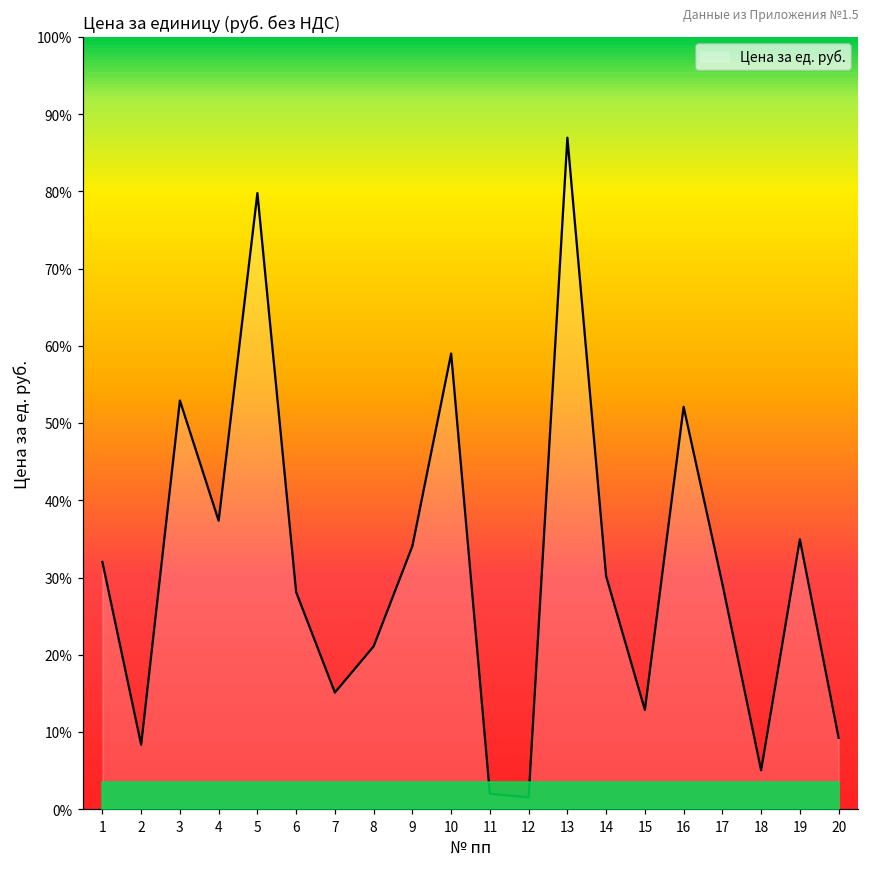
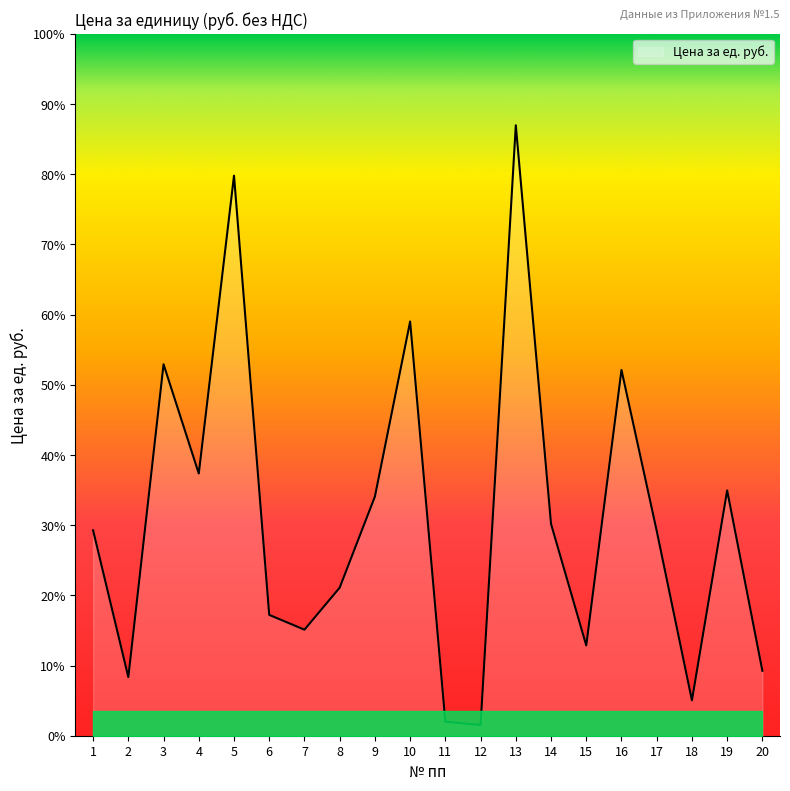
  {
    "Цена за ед. руб.": {
-     "1": "32%",
+     "1": "29%",
      "2": "8%",
      "3": "53%",
      "4": "37%",
      "5": "80%",
-     "6": "28%",
+     "6": "17%",
      "7": "15%",
      "8": "21%",
      "9": "34%",
      "10": "59%",
      "11": "2%",
      "12": "2%",
      "13": "87%",
      "14": "30%",
      "15": "13%",
      "16": "52%",
      "17": "29%",
      "18": "5%",
      "19": "35%",
      "20": "9%"
    }
  }
